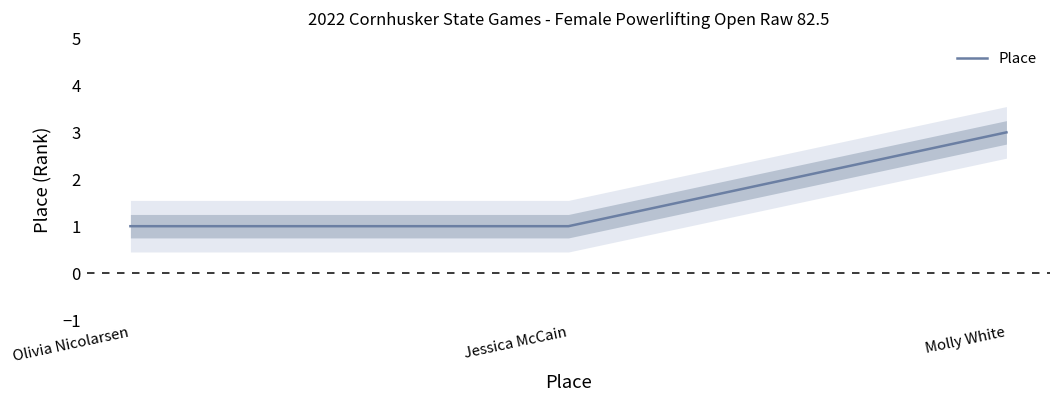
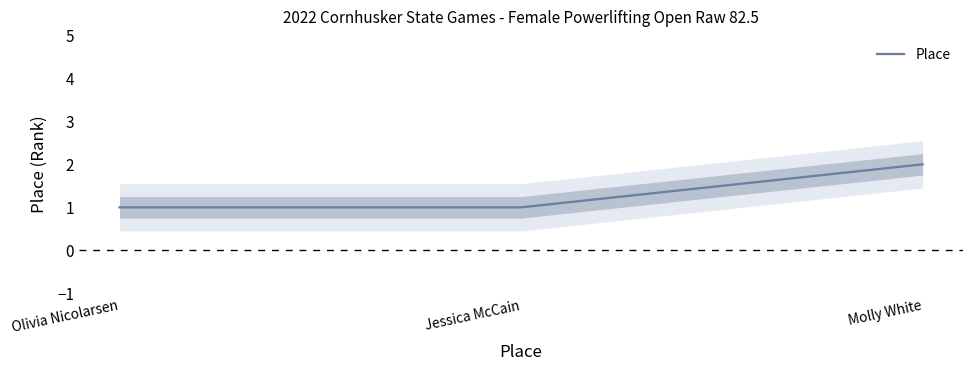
  {
    "Place": {
      "Olivia Nicolarsen": 1,
      "Jessica McCain": 1,
-     "Molly White": 3
+     "Molly White": 2
    }
  }
